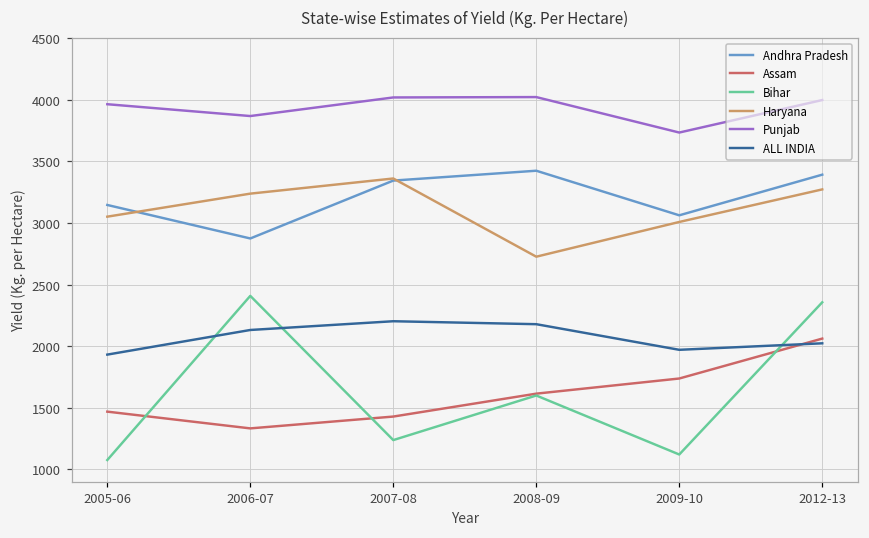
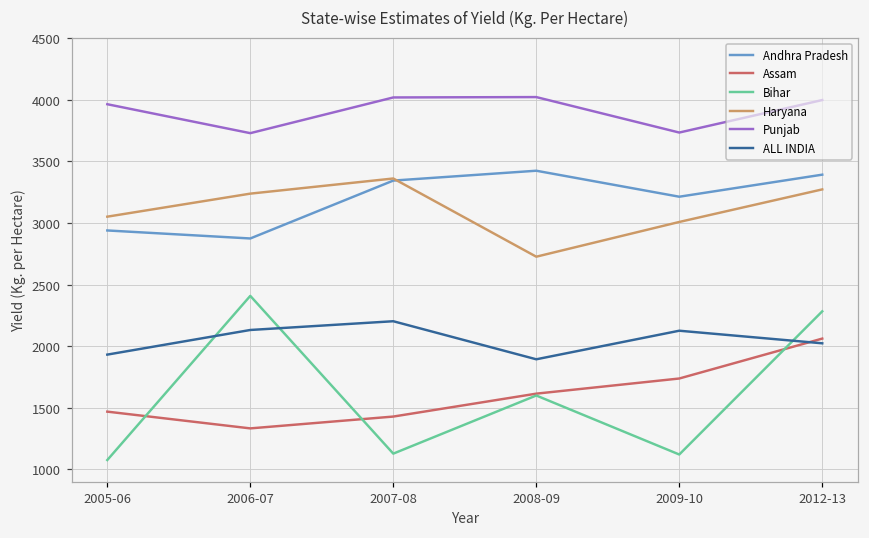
  {
    "Andhra Pradesh": {
-     "2005-06": 3150,
+     "2005-06": 2940,
      "2006-07": 2870,
      "2008-09": 3420,
-     "2009-10": 3060,
+     "2009-10": 3210,
      "2012-13": 3390
    },
    "Bihar": {
      "2005-06": 1080,
      "2006-07": 2410,
-     "2007-08": 1240,
+     "2007-08": 1130,
      "2009-10": 1120,
-     "2012-13": 2360
+     "2012-13": 2280
    },
    "Punjab": {
      "2005-06": 3960,
-     "2006-07": 3870,
+     "2006-07": 3730,
      "2007-08": 4020,
      "2008-09": 4020,
      "2009-10": 3730
    },
    "ALL INDIA": {
      "2005-06": 1930,
      "2006-07": 2130,
      "2007-08": 2200,
-     "2008-09": 2180,
-     "2009-10": 1970,
+     "2008-09": 1890,
+     "2009-10": 2130,
      "2012-13": 2020
    }
  }
